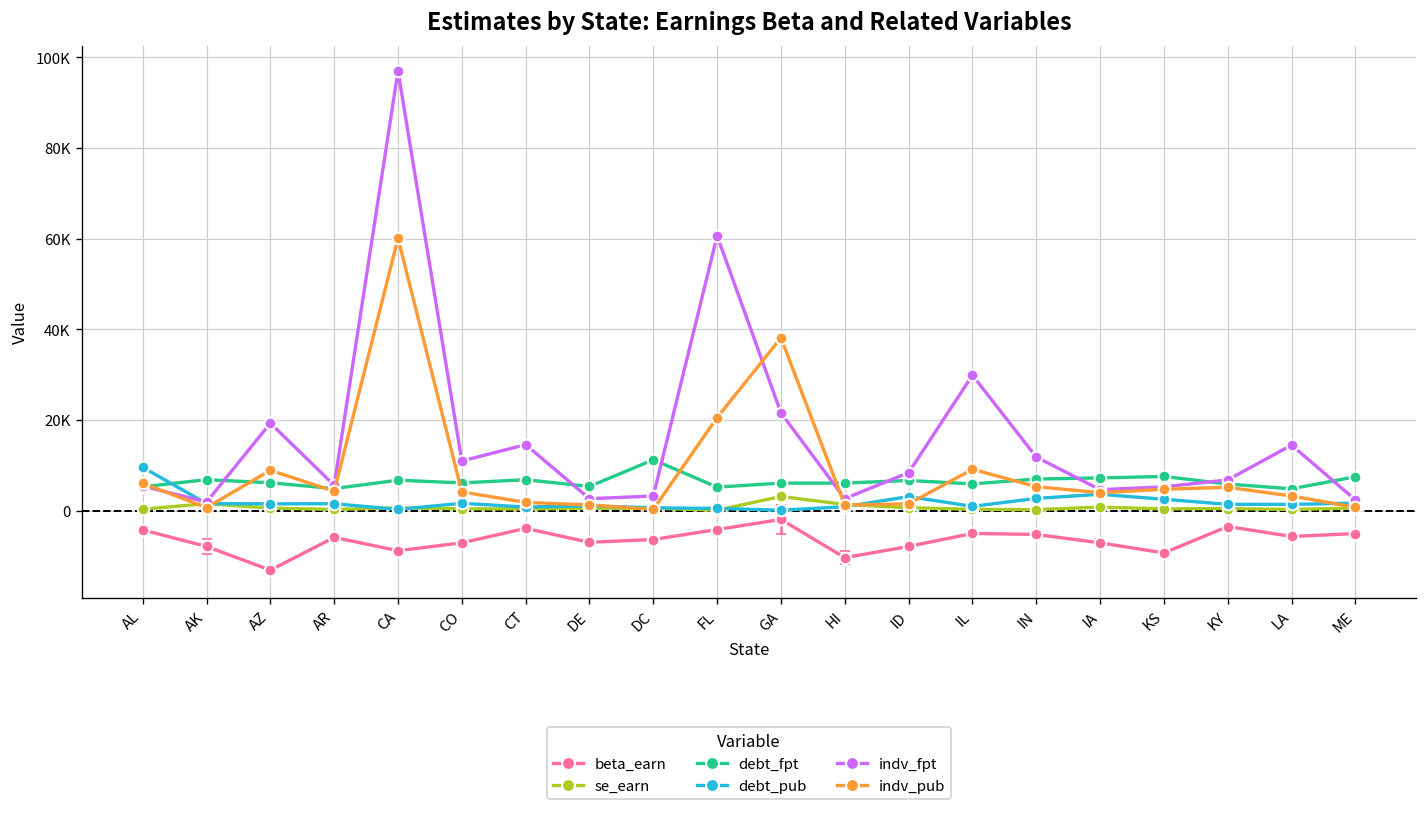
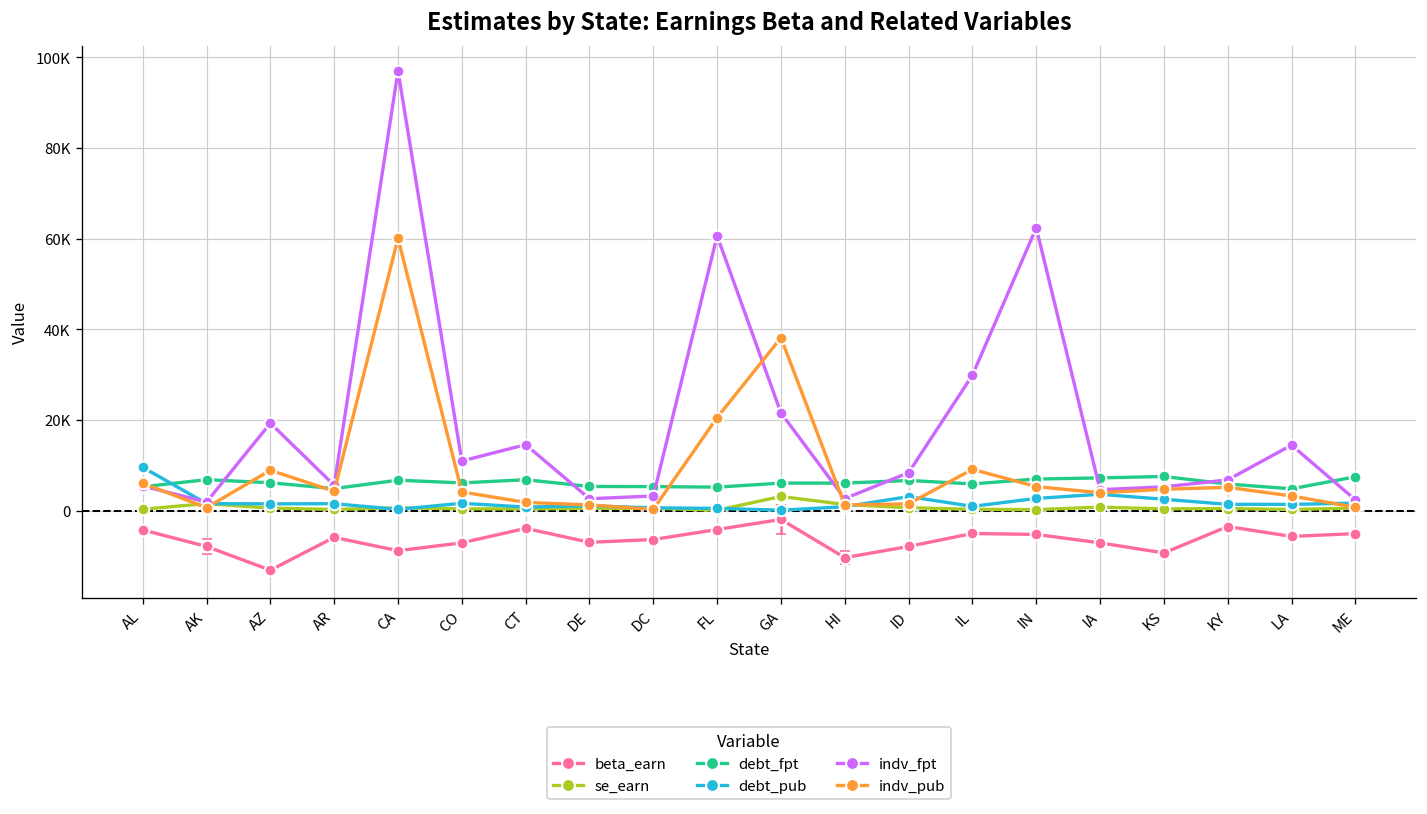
  {
    "beta_earn": {
      "AK": -8000,
      "CA": -9000,
      "GA": -2000,
      "HI": -10000,
      "ID": -8000,
      "IA": -7000
    },
    "se_earn": {
      "AL": 0,
      "AZ": 1000,
      "AR": 0,
      "CO": 0,
      "GA": 3000,
      "ID": 1000,
      "IN": 0,
      "IA": 1000,
      "KS": 0,
      "KY": 1000,
      "LA": 0
    },
    "debt_fpt": {
      "AK": 7000,
      "AZ": 6000,
      "CA": 7000,
      "CO": 6000,
      "CT": 7000,
      "DE": 5000,
-     "DC": 11000,
+     "DC": 5000,
      "FL": 5000,
      "GA": 6000,
      "HI": 6000,
      "ID": 7000,
      "IL": 6000,
      "IN": 7000,
      "IA": 7000,
      "KS": 8000,
      "KY": 6000,
      "LA": 5000,
      "ME": 8000
    },
    "debt_pub": {
      "AL": 10000,
      "AZ": 2000,
      "AR": 2000,
      "CO": 2000,
      "GA": 0,
      "ID": 3000,
      "IN": 3000,
      "KS": 3000,
      "KY": 1000,
      "LA": 1000,
      "ME": 2000
    },
    "indv_fpt": {
      "AZ": 19000,
      "AR": 6000,
      "CA": 97000,
      "CO": 11000,
      "CT": 15000,
      "DE": 3000,
      "DC": 3000,
      "FL": 61000,
      "GA": 22000,
      "HI": 3000,
      "ID": 8000,
      "IL": 30000,
-     "IN": 12000,
+     "IN": 62000,
      "IA": 5000,
      "KY": 7000,
      "LA": 15000,
      "ME": 2000
    },
    "indv_pub": {
      "AK": 1000,
      "AZ": 9000,
      "CA": 60000,
      "CO": 4000,
      "CT": 2000,
      "FL": 21000,
      "GA": 38000,
      "ID": 2000,
      "IL": 9000,
      "IN": 5000,
      "KY": 5000,
      "LA": 3000
    }
  }
